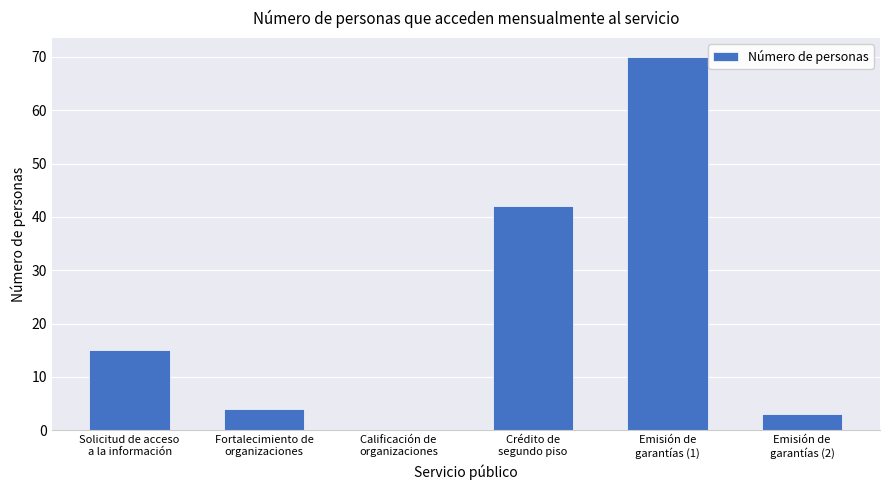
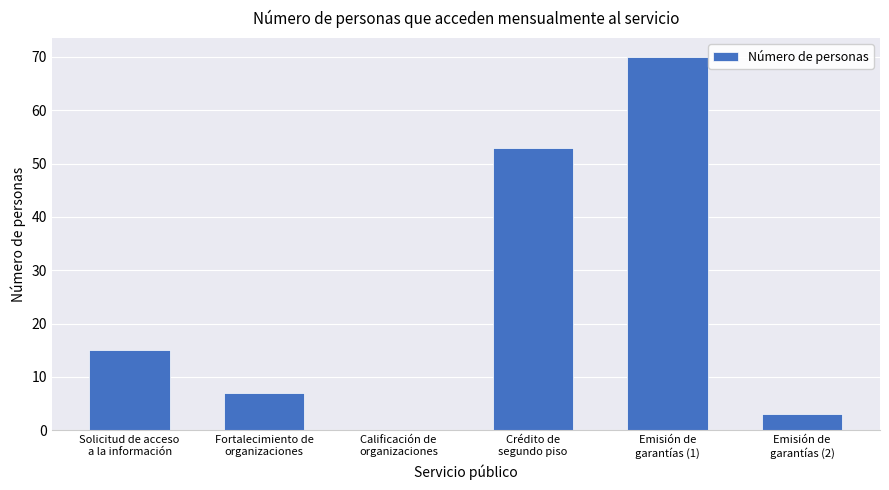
  {
    "Solicitud de acceso a la información": 15,
-   "Fortalecimiento de organizaciones": 4,
+   "Fortalecimiento de organizaciones": 7,
    "Calificación de organizaciones": 0,
-   "Crédito de segundo piso": 42,
+   "Crédito de segundo piso": 53,
    "Emisión de garantías (1)": 70,
    "Emisión de garantías (2)": 3
  }
